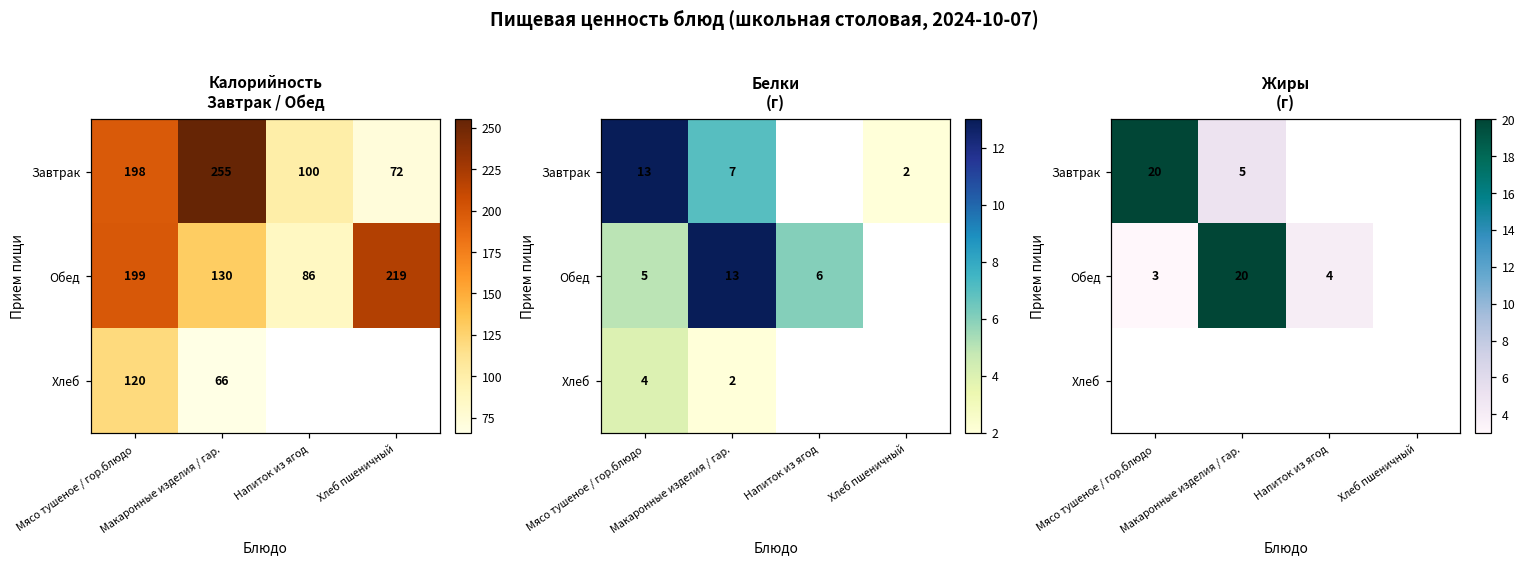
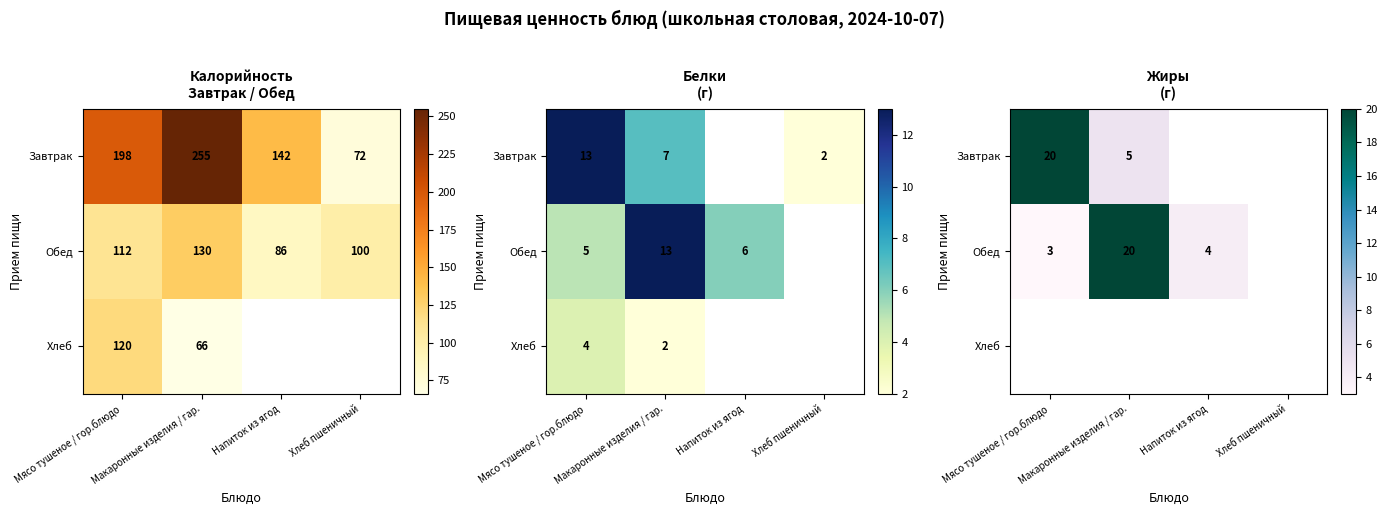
  {
    "Калорийность Завтрак / Обед": {
      "Завтрак": {
        "Мясо тушеное / гор.блюдо": 198,
        "Макаронные изделия / гар.": 255,
-       "Напиток из ягод": 100,
+       "Напиток из ягод": 142,
        "Хлеб пшеничный": 72
      },
      "Обед": {
-       "Мясо тушеное / гор.блюдо": 199,
+       "Мясо тушеное / гор.блюдо": 112,
        "Макаронные изделия / гар.": 130,
        "Напиток из ягод": 86,
-       "Хлеб пшеничный": 219
+       "Хлеб пшеничный": 100
      },
      "Хлеб": {
        "Мясо тушеное / гор.блюдо": 120,
        "Макаронные изделия / гар.": 66
      }
    },
    "Белки (г)": {
      "Завтрак": {
        "Мясо тушеное / гор.блюдо": 13,
        "Макаронные изделия / гар.": 7,
        "Хлеб пшеничный": 2
      },
      "Обед": {
        "Мясо тушеное / гор.блюдо": 5,
        "Макаронные изделия / гар.": 13,
        "Напиток из ягод": 6
      },
      "Хлеб": {
        "Мясо тушеное / гор.блюдо": 4,
        "Макаронные изделия / гар.": 2
      }
    },
    "Жиры (г)": {
      "Завтрак": {
        "Мясо тушеное / гор.блюдо": 20,
        "Макаронные изделия / гар.": 5
      },
      "Обед": {
        "Мясо тушеное / гор.блюдо": 3,
        "Макаронные изделия / гар.": 20,
        "Напиток из ягод": 4
      }
    }
  }
